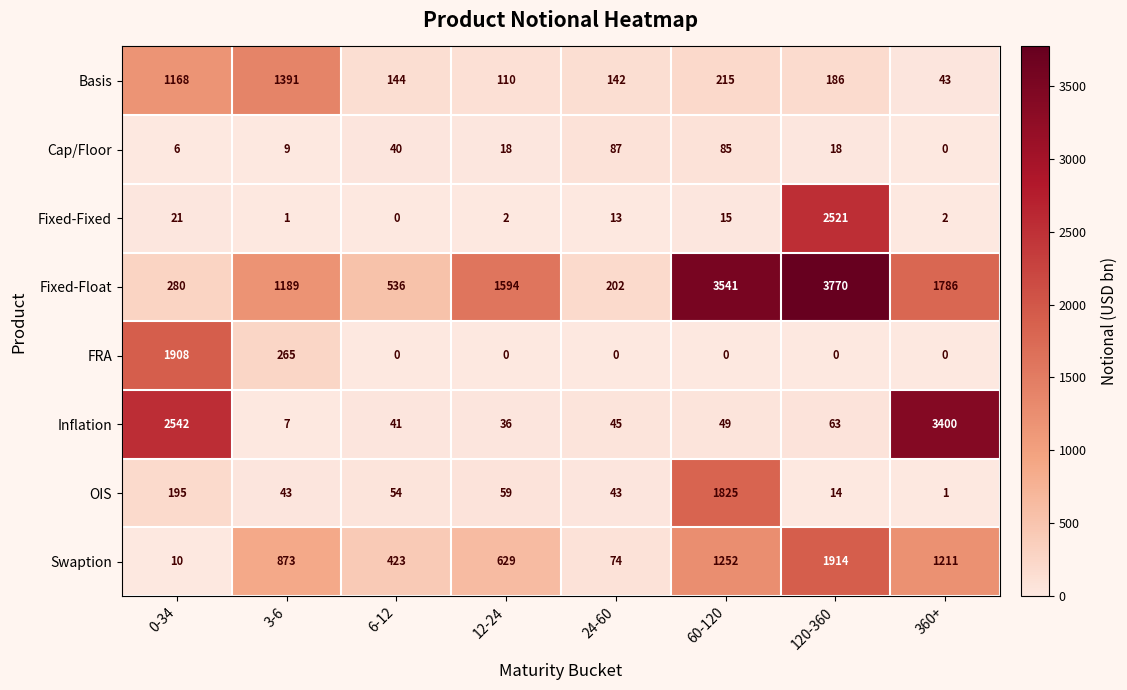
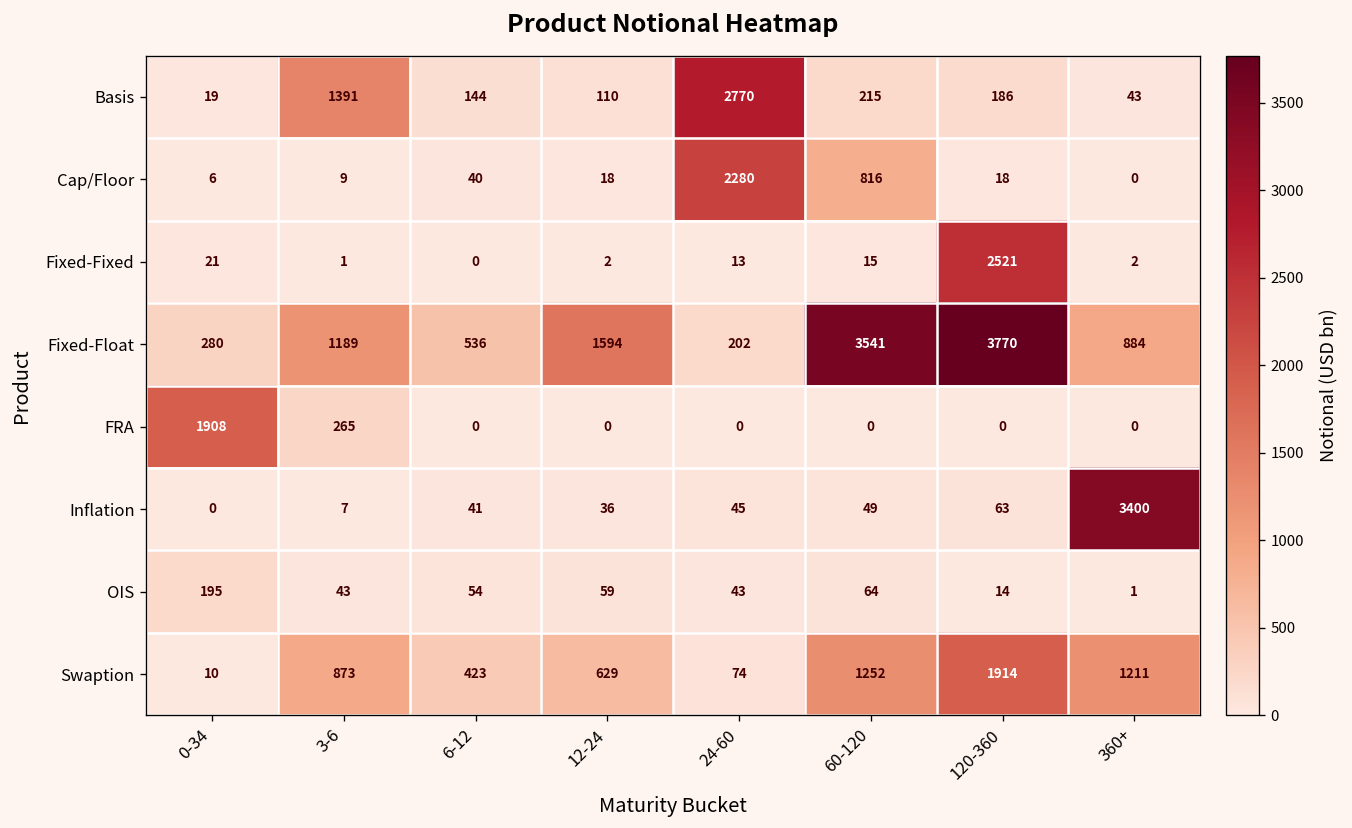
  {
    "Basis": {
-     "0-34": 1168,
+     "0-34": 19,
      "3-6": 1391,
      "6-12": 144,
      "12-24": 110,
-     "24-60": 142,
+     "24-60": 2770,
      "60-120": 215,
      "120-360": 186,
      "360+": 43
    },
    "Cap/Floor": {
      "0-34": 6,
      "3-6": 9,
      "6-12": 40,
      "12-24": 18,
-     "24-60": 87,
-     "60-120": 85,
+     "24-60": 2280,
+     "60-120": 816,
      "120-360": 18,
      "360+": 0
    },
    "Fixed-Fixed": {
      "0-34": 21,
      "3-6": 1,
      "6-12": 0,
      "12-24": 2,
      "24-60": 13,
      "60-120": 15,
      "120-360": 2521,
      "360+": 2
    },
    "Fixed-Float": {
      "0-34": 280,
      "3-6": 1189,
      "6-12": 536,
      "12-24": 1594,
      "24-60": 202,
      "60-120": 3541,
      "120-360": 3770,
-     "360+": 1786
+     "360+": 884
    },
    "FRA": {
      "0-34": 1908,
      "3-6": 265,
      "6-12": 0,
      "12-24": 0,
      "24-60": 0,
      "60-120": 0,
      "120-360": 0,
      "360+": 0
    },
    "Inflation": {
-     "0-34": 2542,
+     "0-34": 0,
      "3-6": 7,
      "6-12": 41,
      "12-24": 36,
      "24-60": 45,
      "60-120": 49,
      "120-360": 63,
      "360+": 3400
    },
    "OIS": {
      "0-34": 195,
      "3-6": 43,
      "6-12": 54,
      "12-24": 59,
      "24-60": 43,
-     "60-120": 1825,
+     "60-120": 64,
      "120-360": 14,
      "360+": 1
    },
    "Swaption": {
      "0-34": 10,
      "3-6": 873,
      "6-12": 423,
      "12-24": 629,
      "24-60": 74,
      "60-120": 1252,
      "120-360": 1914,
      "360+": 1211
    }
  }
